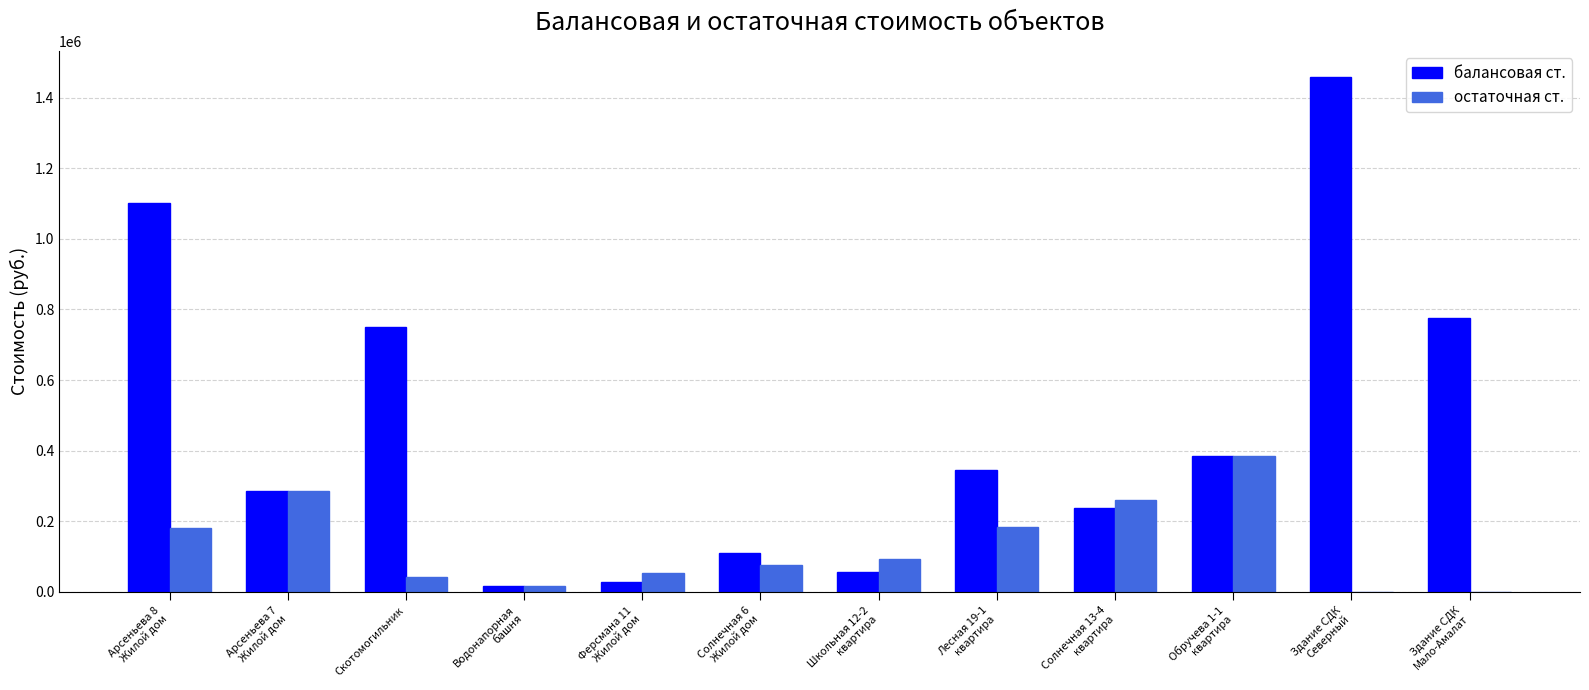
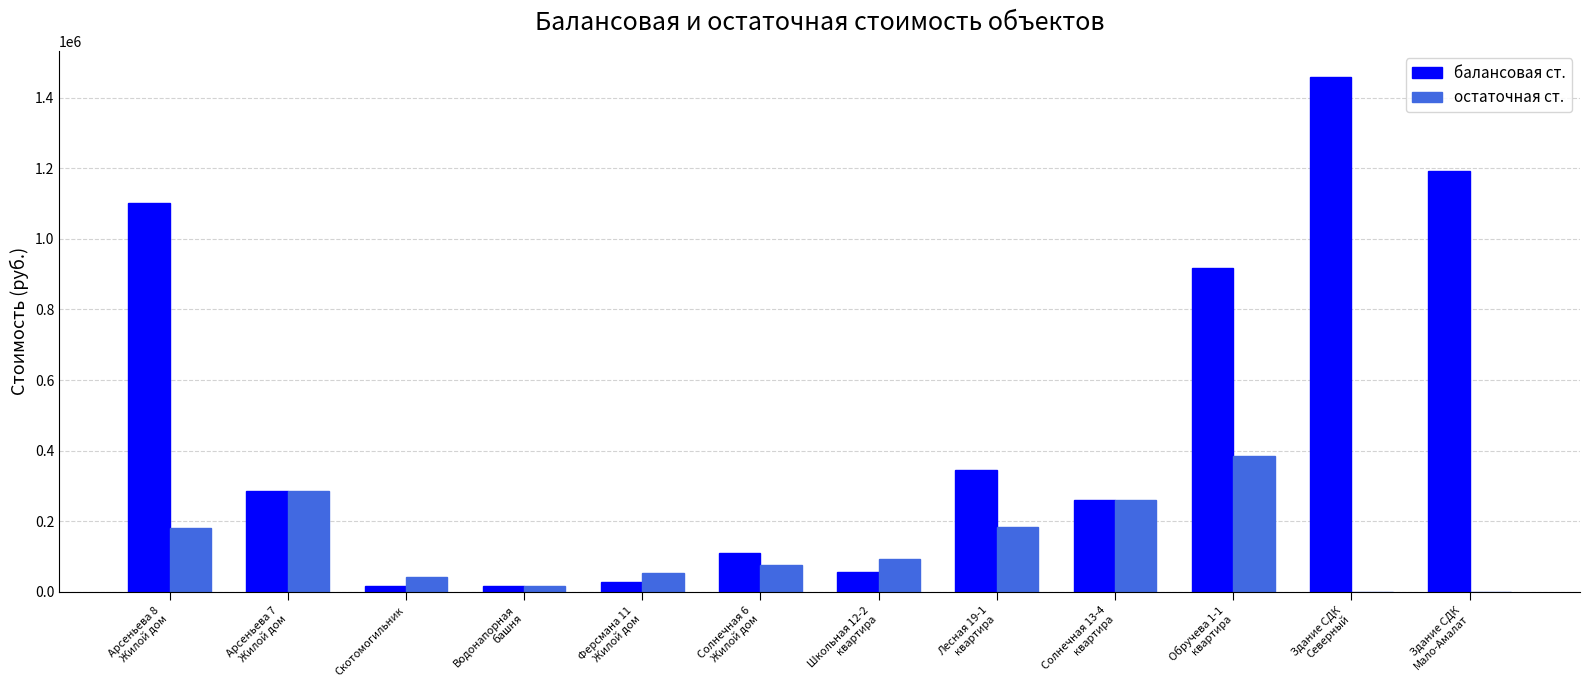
  {
    "балансовая ст.": {
      "Арсеньева 8 Жилой дом": 1100000,
      "Арсеньева 7 Жилой дом": 280000,
-     "Скотомогильник": 750000,
+     "Скотомогильник": 20000,
      "Водонапорная башня": 20000,
      "Ферсмана 11 Жилой дом": 30000,
      "Солнечная 6 Жилой дом": 110000,
      "Школьная 12-2 квартира": 60000,
      "Лесная 19-1 квартира": 350000,
-     "Солнечная 13-4 квартира": 240000,
-     "Обручева 1-1 квартира": 390000,
+     "Солнечная 13-4 квартира": 260000,
+     "Обручева 1-1 квартира": 920000,
      "Здание СДК Северный": 1460000,
-     "Здание СДК Мало-Амалат": 780000
+     "Здание СДК Мало-Амалат": 1190000
    },
    "остаточная ст.": {
      "Арсеньева 8 Жилой дом": 180000,
      "Арсеньева 7 Жилой дом": 280000,
      "Скотомогильник": 40000,
      "Водонапорная башня": 20000,
      "Ферсмана 11 Жилой дом": 50000,
      "Солнечная 6 Жилой дом": 80000,
      "Школьная 12-2 квартира": 90000,
      "Лесная 19-1 квартира": 180000,
      "Солнечная 13-4 квартира": 260000,
      "Обручева 1-1 квартира": 390000,
      "Здание СДК Северный": 0,
      "Здание СДК Мало-Амалат": 0
    }
  }
